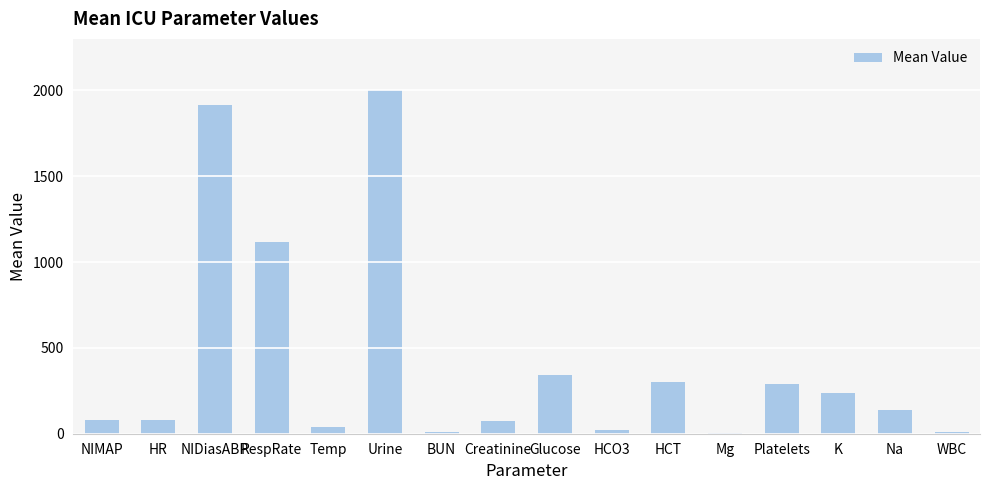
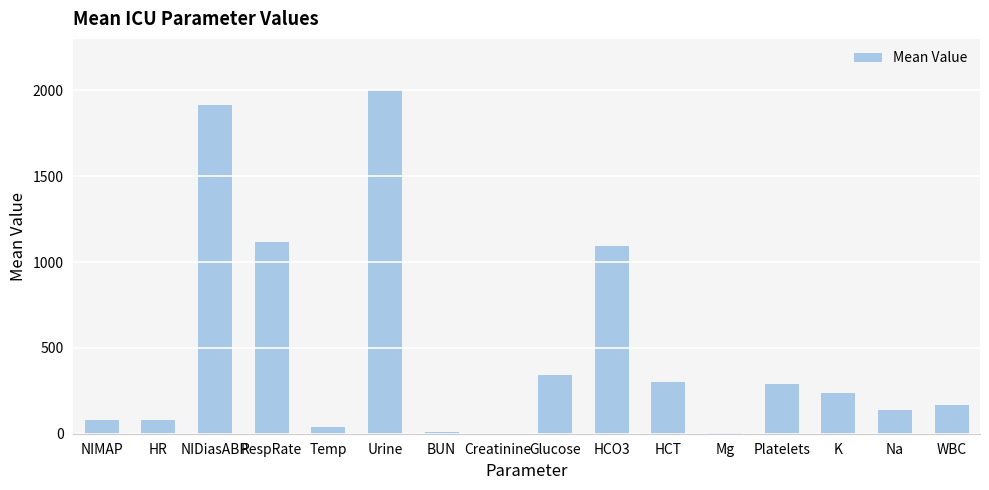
  {
    "NIMAP": 80,
    "HR": 80,
    "NIDiasABP": 1910,
    "RespRate": 1110,
    "Temp": 40,
    "Urine": 2000,
-   "Creatinine": 80,
+   "Creatinine": 0,
    "Glucose": 340,
-   "HCO3": 20,
+   "HCO3": 1090,
    "HCT": 300,
    "Platelets": 290,
    "K": 240,
    "Na": 140,
-   "WBC": 10
+   "WBC": 170
  }
